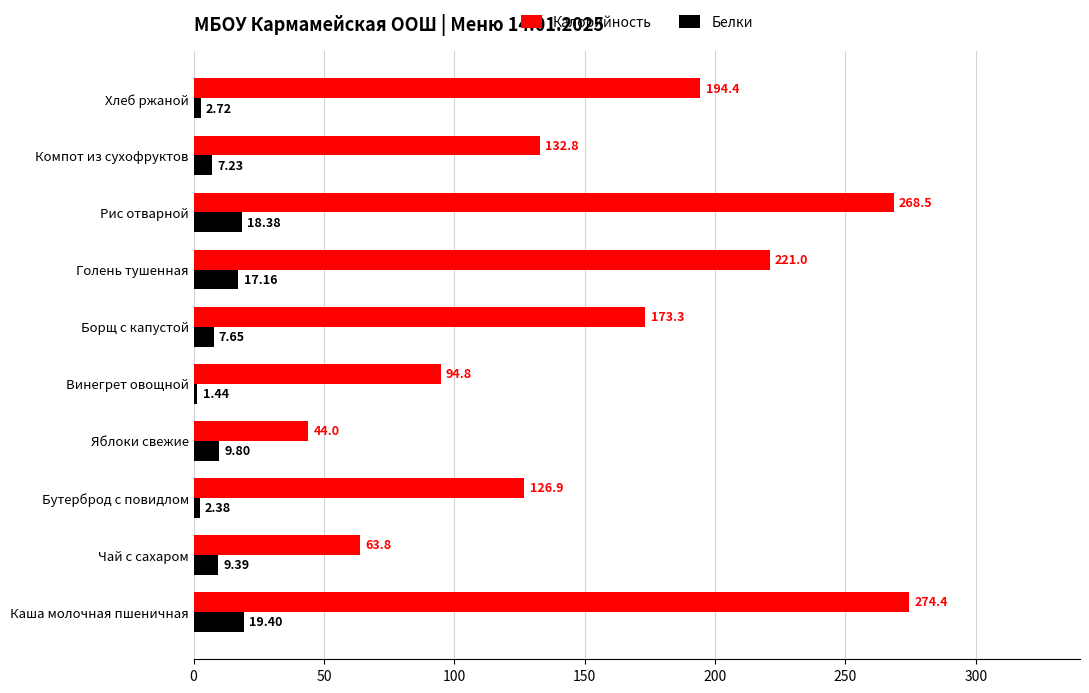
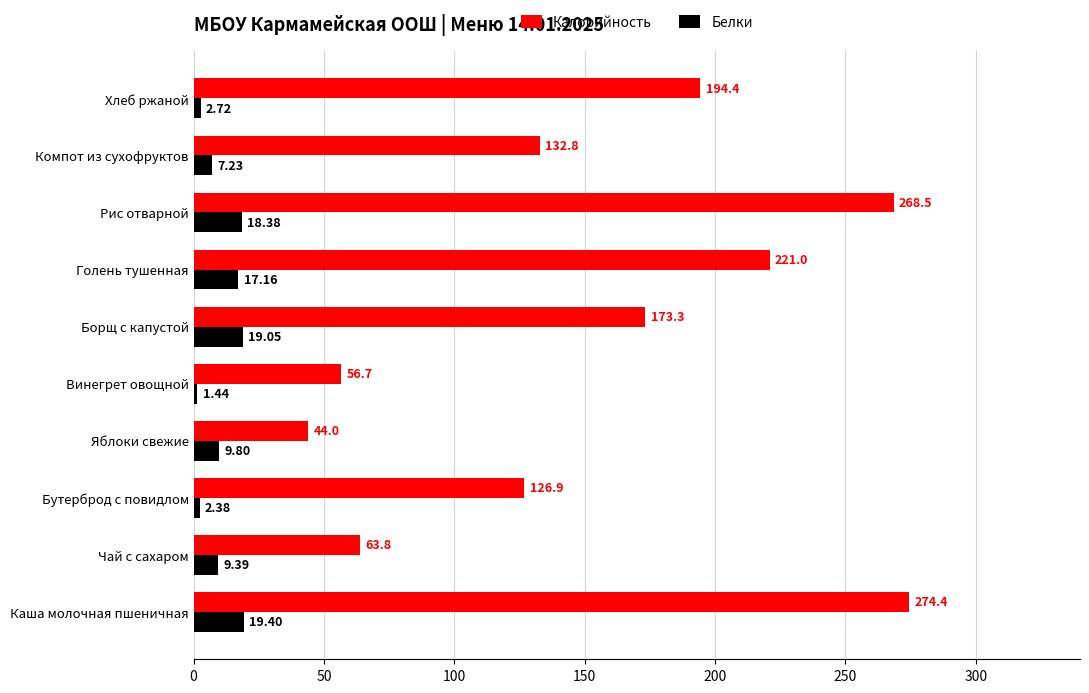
  {
    "Калорийность": {
      "Хлеб ржаной": 194.4,
      "Компот из сухофруктов": 132.8,
      "Рис отварной": 268.5,
      "Голень тушенная": 221.0,
      "Борщ с капустой": 173.3,
-     "Винегрет овощной": 94.8,
+     "Винегрет овощной": 56.7,
      "Яблоки свежие": 44.0,
      "Бутерброд с повидлом": 126.9,
      "Чай с сахаром": 63.8,
      "Каша молочная пшеничная": 274.4
    },
    "Белки": {
      "Хлеб ржаной": 2.72,
      "Компот из сухофруктов": 7.23,
      "Рис отварной": 18.38,
      "Голень тушенная": 17.16,
-     "Борщ с капустой": 7.65,
+     "Борщ с капустой": 19.05,
      "Винегрет овощной": 1.44,
      "Яблоки свежие": 9.80,
      "Бутерброд с повидлом": 2.38,
      "Чай с сахаром": 9.39,
      "Каша молочная пшеничная": 19.40
    }
  }
